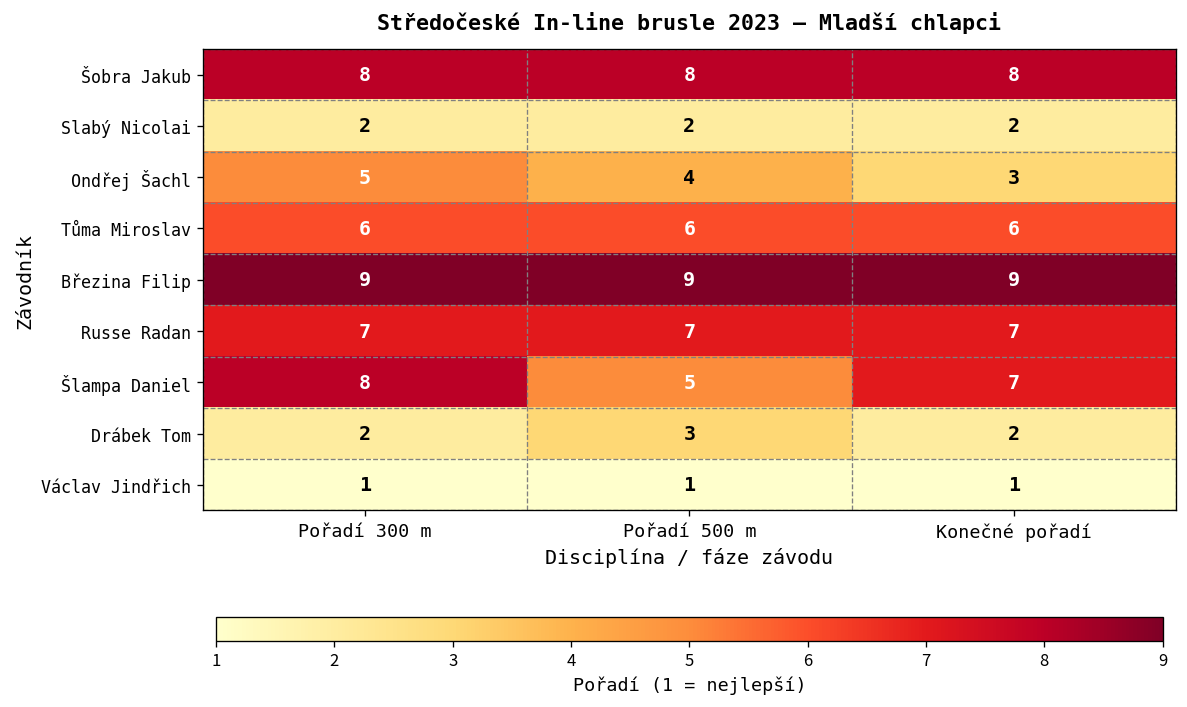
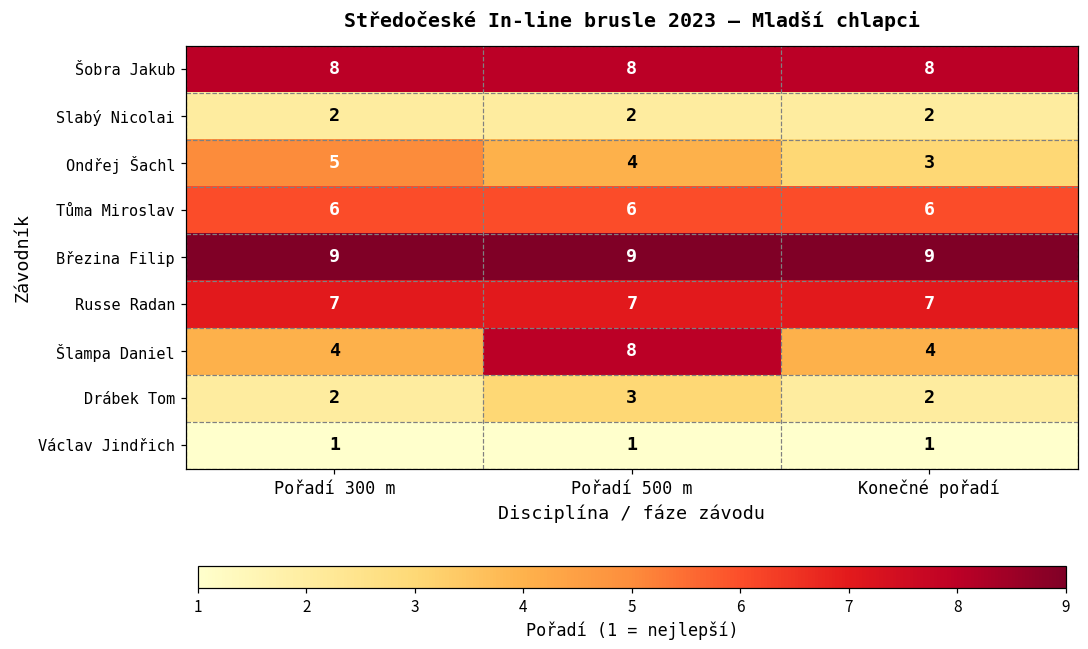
  {
    "Šobra Jakub": {
      "Pořadí 300 m": 8,
      "Pořadí 500 m": 8,
      "Konečné pořadí": 8
    },
    "Slabý Nicolai": {
      "Pořadí 300 m": 2,
      "Pořadí 500 m": 2,
      "Konečné pořadí": 2
    },
    "Ondřej Šachl": {
      "Pořadí 300 m": 5,
      "Pořadí 500 m": 4,
      "Konečné pořadí": 3
    },
    "Tůma Miroslav": {
      "Pořadí 300 m": 6,
      "Pořadí 500 m": 6,
      "Konečné pořadí": 6
    },
    "Březina Filip": {
      "Pořadí 300 m": 9,
      "Pořadí 500 m": 9,
      "Konečné pořadí": 9
    },
    "Russe Radan": {
      "Pořadí 300 m": 7,
      "Pořadí 500 m": 7,
      "Konečné pořadí": 7
    },
    "Šlampa Daniel": {
-     "Pořadí 300 m": 8,
-     "Pořadí 500 m": 5,
-     "Konečné pořadí": 7
+     "Pořadí 300 m": 4,
+     "Pořadí 500 m": 8,
+     "Konečné pořadí": 4
    },
    "Drábek Tom": {
      "Pořadí 300 m": 2,
      "Pořadí 500 m": 3,
      "Konečné pořadí": 2
    },
    "Václav Jindřich": {
      "Pořadí 300 m": 1,
      "Pořadí 500 m": 1,
      "Konečné pořadí": 1
    }
  }
